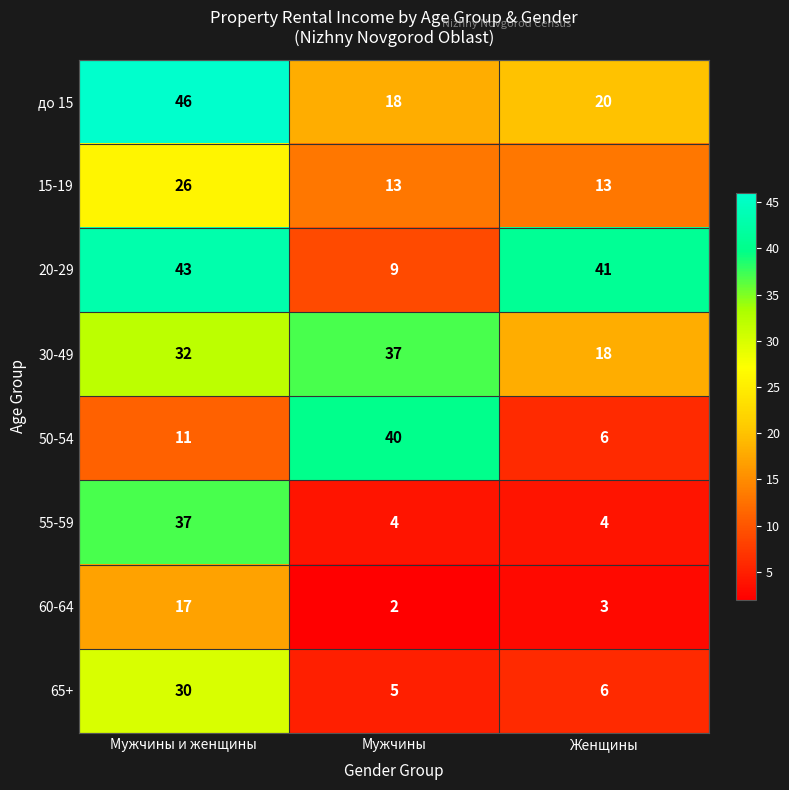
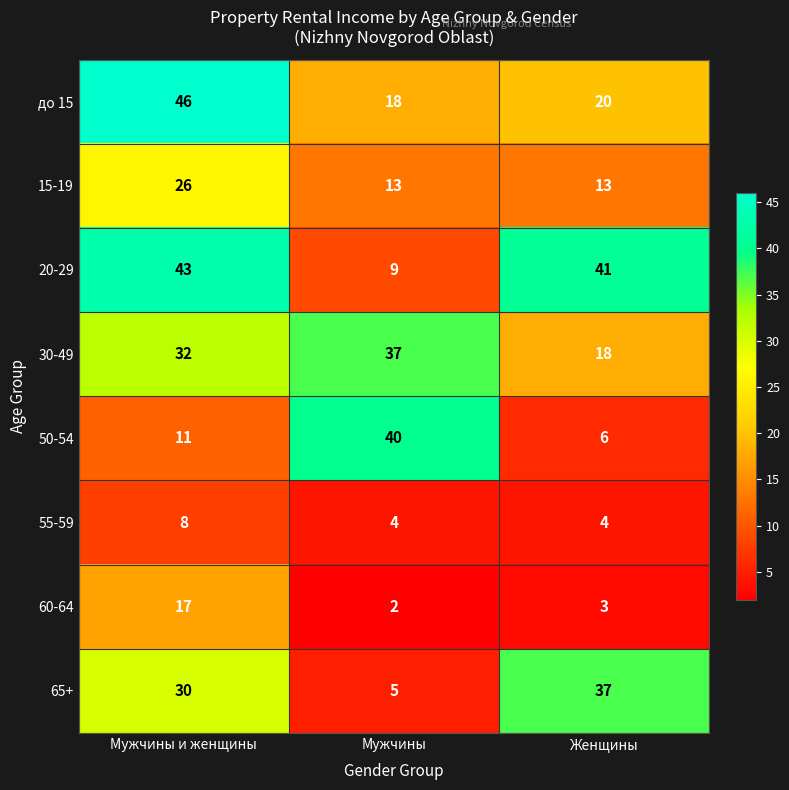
  {
    "до 15": {
      "Мужчины и женщины": 46,
      "Мужчины": 18,
      "Женщины": 20
    },
    "15-19": {
      "Мужчины и женщины": 26,
      "Мужчины": 13,
      "Женщины": 13
    },
    "20-29": {
      "Мужчины и женщины": 43,
      "Мужчины": 9,
      "Женщины": 41
    },
    "30-49": {
      "Мужчины и женщины": 32,
      "Мужчины": 37,
      "Женщины": 18
    },
    "50-54": {
      "Мужчины и женщины": 11,
      "Мужчины": 40,
      "Женщины": 6
    },
    "55-59": {
-     "Мужчины и женщины": 37,
+     "Мужчины и женщины": 8,
      "Мужчины": 4,
      "Женщины": 4
    },
    "60-64": {
      "Мужчины и женщины": 17,
      "Мужчины": 2,
      "Женщины": 3
    },
    "65+": {
      "Мужчины и женщины": 30,
      "Мужчины": 5,
-     "Женщины": 6
+     "Женщины": 37
    }
  }
